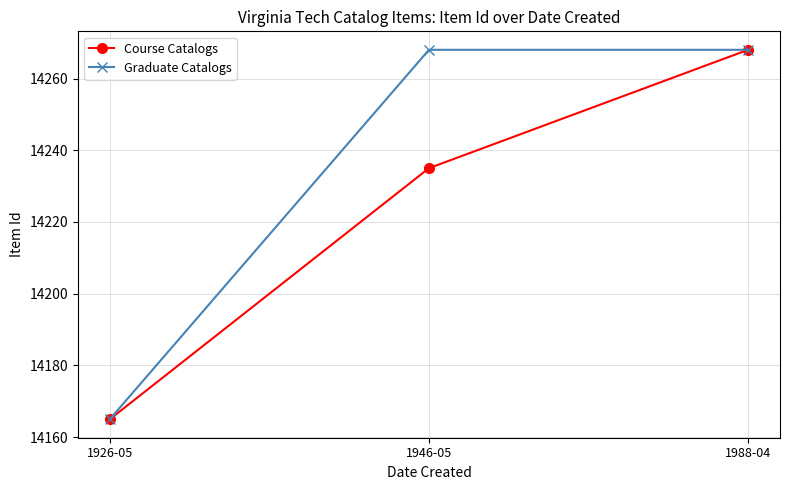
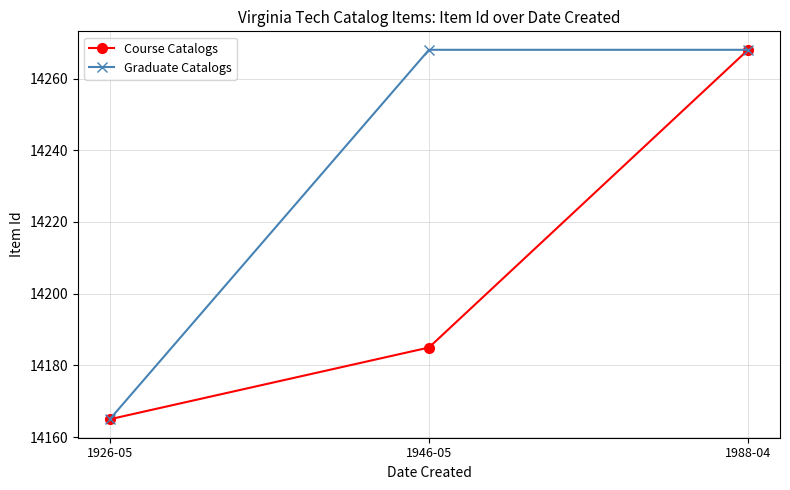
  {
    "Course Catalogs": {
-     "1946-05": 14235
+     "1946-05": 14185
    },
    "Graduate Catalogs": {
      "1946-05": 14268
    }
  }
